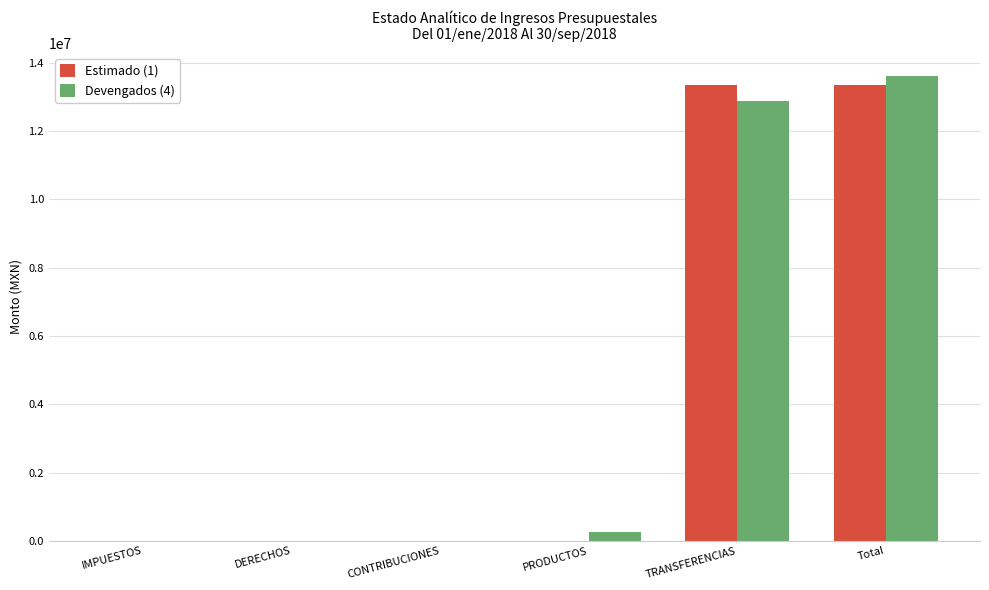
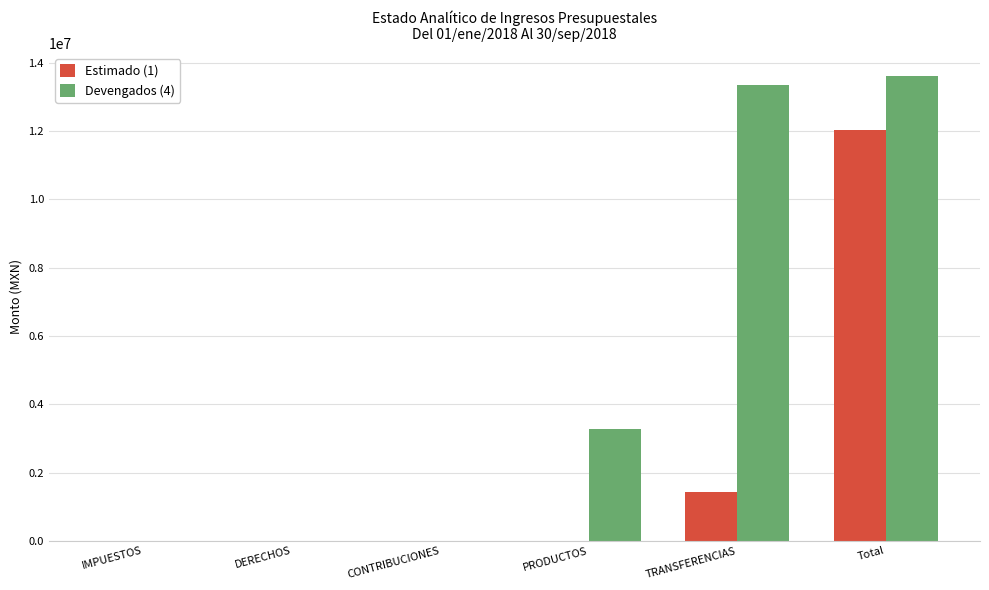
  {
    "Estimado (1)": {
      "IMPUESTOS": 0,
      "DERECHOS": 0,
      "CONTRIBUCIONES": 0,
      "PRODUCTOS": 0,
-     "TRANSFERENCIAS": 13400000,
-     "Total": 13400000
+     "TRANSFERENCIAS": 1400000,
+     "Total": 12000000
    },
    "Devengados (4)": {
      "IMPUESTOS": 0,
      "DERECHOS": 0,
      "CONTRIBUCIONES": 0,
-     "PRODUCTOS": 300000,
-     "TRANSFERENCIAS": 12900000,
+     "PRODUCTOS": 3300000,
+     "TRANSFERENCIAS": 13400000,
      "Total": 13600000
    }
  }
